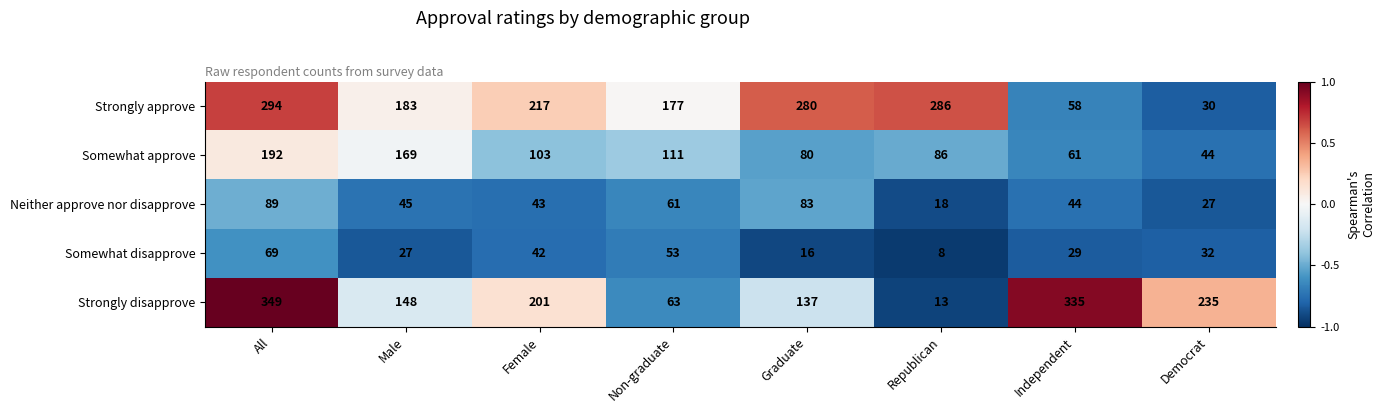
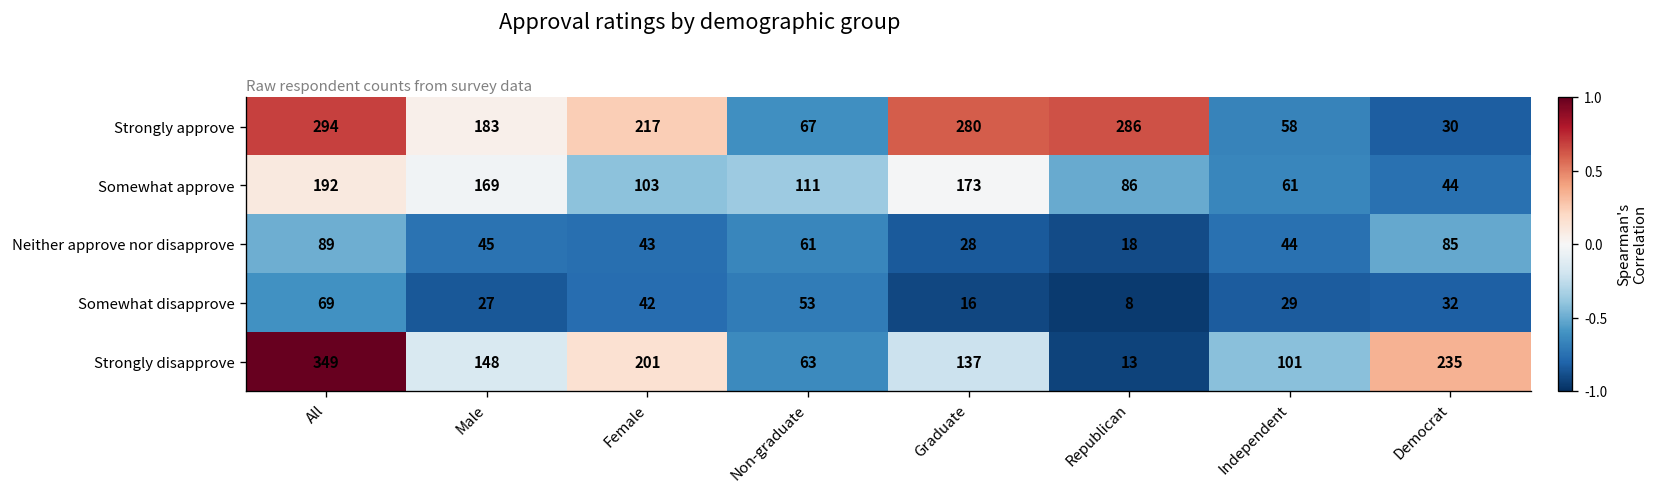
  {
    "Strongly approve": {
      "All": 294,
      "Male": 183,
      "Female": 217,
-     "Non-graduate": 177,
+     "Non-graduate": 67,
      "Graduate": 280,
      "Republican": 286,
      "Independent": 58,
      "Democrat": 30
    },
    "Somewhat approve": {
      "All": 192,
      "Male": 169,
      "Female": 103,
      "Non-graduate": 111,
-     "Graduate": 80,
+     "Graduate": 173,
      "Republican": 86,
      "Independent": 61,
      "Democrat": 44
    },
    "Neither approve nor disapprove": {
      "All": 89,
      "Male": 45,
      "Female": 43,
      "Non-graduate": 61,
-     "Graduate": 83,
+     "Graduate": 28,
      "Republican": 18,
      "Independent": 44,
-     "Democrat": 27
+     "Democrat": 85
    },
    "Somewhat disapprove": {
      "All": 69,
      "Male": 27,
      "Female": 42,
      "Non-graduate": 53,
      "Graduate": 16,
      "Republican": 8,
      "Independent": 29,
      "Democrat": 32
    },
    "Strongly disapprove": {
      "All": 349,
      "Male": 148,
      "Female": 201,
      "Non-graduate": 63,
      "Graduate": 137,
      "Republican": 13,
-     "Independent": 335,
+     "Independent": 101,
      "Democrat": 235
    }
  }
